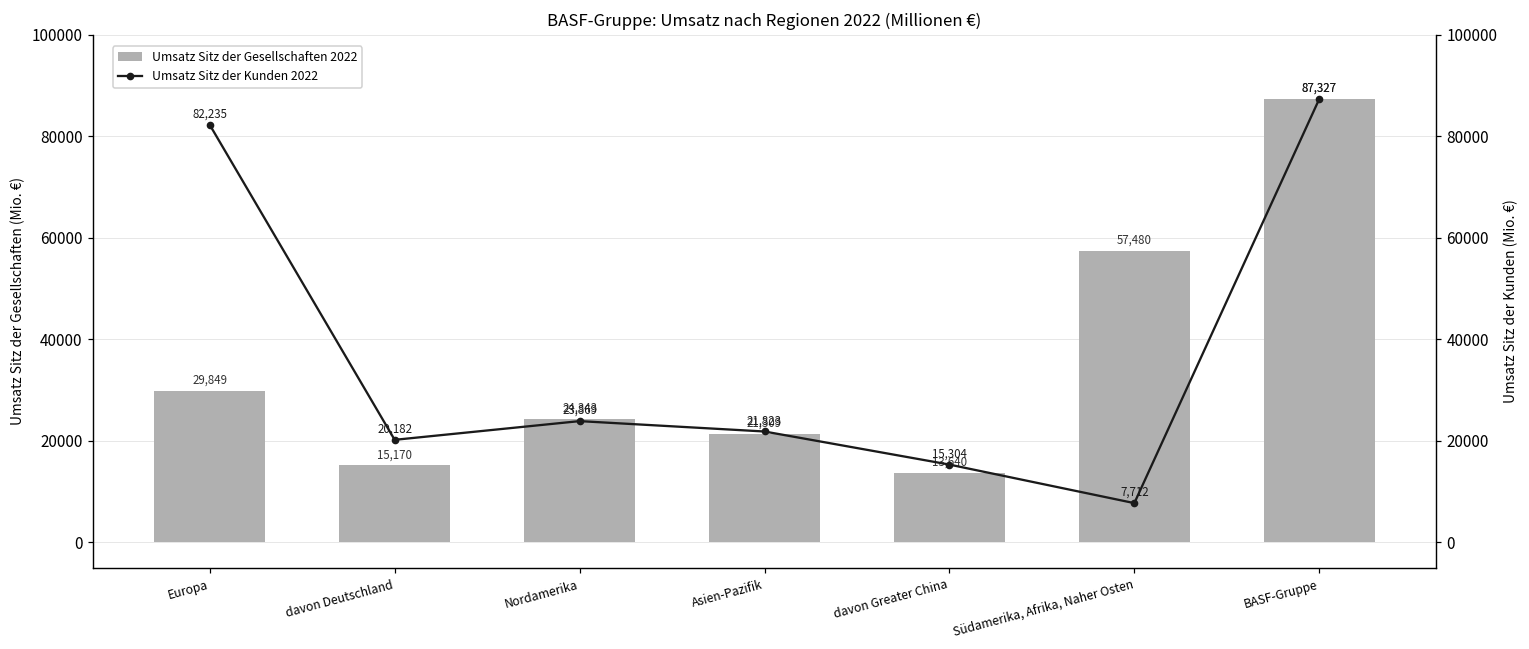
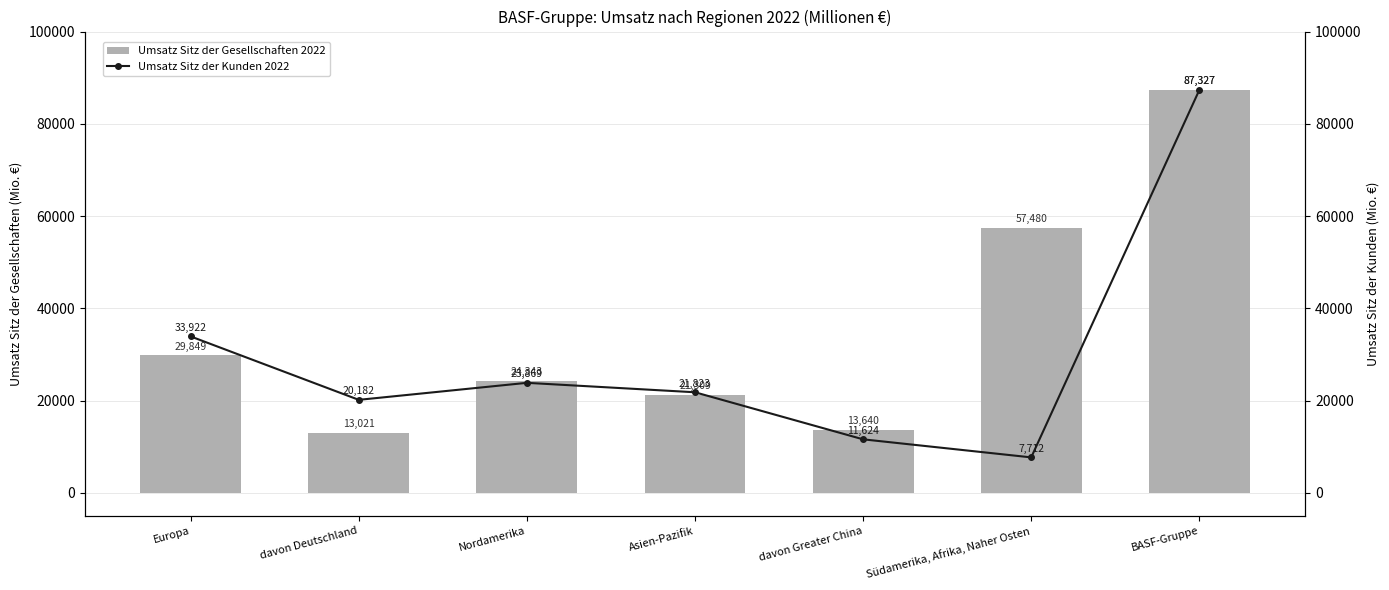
  {
    "Umsatz Sitz der Gesellschaften 2022": {
      "Europa": "29,849",
-     "davon Deutschland": "15,170",
+     "davon Deutschland": "13,021",
      "Südamerika, Afrika, Naher Osten": "57,480"
    },
    "Umsatz Sitz der Kunden 2022": {
-     "Europa": "82,235",
+     "Europa": "33,922",
      "davon Deutschland": "20,182",
-     "davon Greater China": "15,304",
+     "davon Greater China": "11,624",
      "Südamerika, Afrika, Naher Osten": "7,712"
    }
  }
